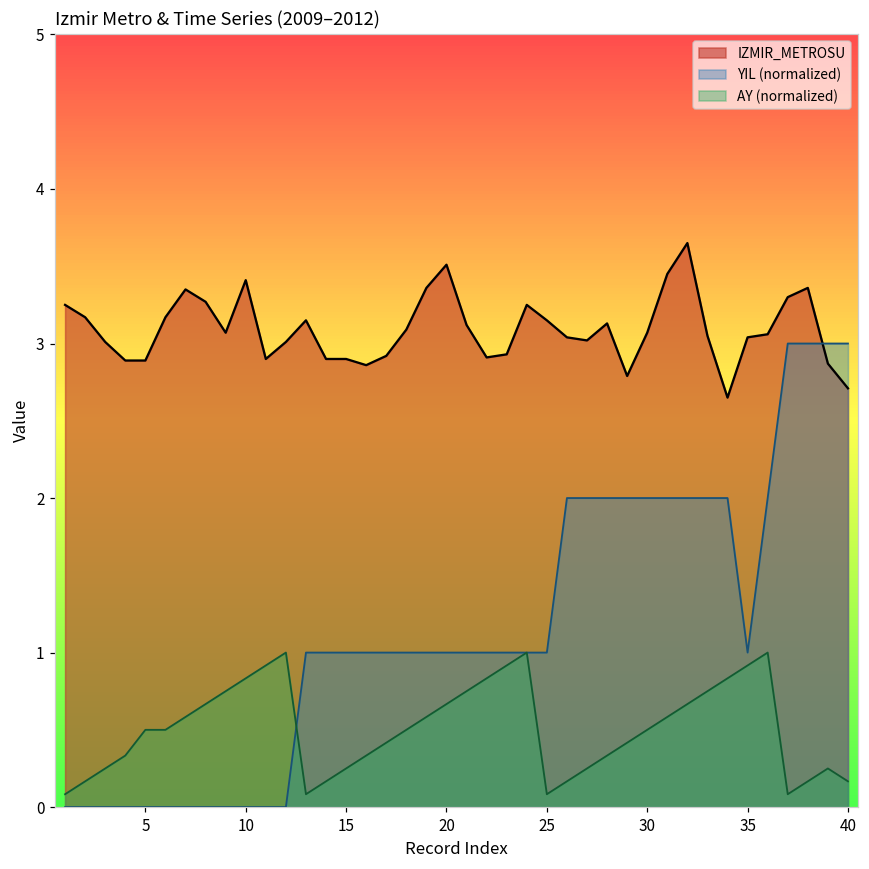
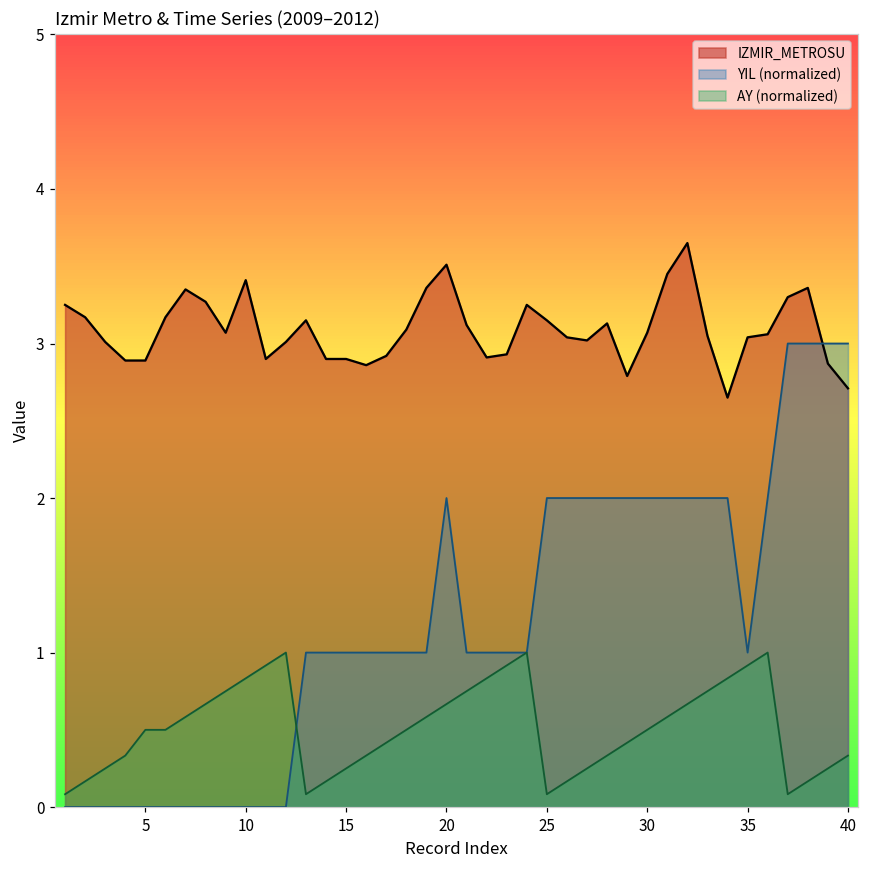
  {
    "IZMIR_METROSU": {
      "5": 2.89,
      "10": 3.41,
      "15": 2.90,
      "20": 3.51,
      "25": 3.15,
      "30": 3.07,
      "35": 3.04,
      "40": 2.71
    },
    "YIL (normalized)": {
      "5": 0.00,
      "10": 0.00,
      "15": 1.00,
-     "20": 1.00,
-     "25": 1.00,
+     "20": 2.00,
+     "25": 2.00,
      "30": 2.00,
      "35": 1.00,
      "40": 3.00
    },
    "AY (normalized)": {
      "5": 0.50,
      "10": 0.83,
      "15": 0.25,
      "20": 0.67,
      "25": 0.08,
      "30": 0.50,
      "35": 0.92,
-     "40": 0.17
+     "40": 0.33
    }
  }
